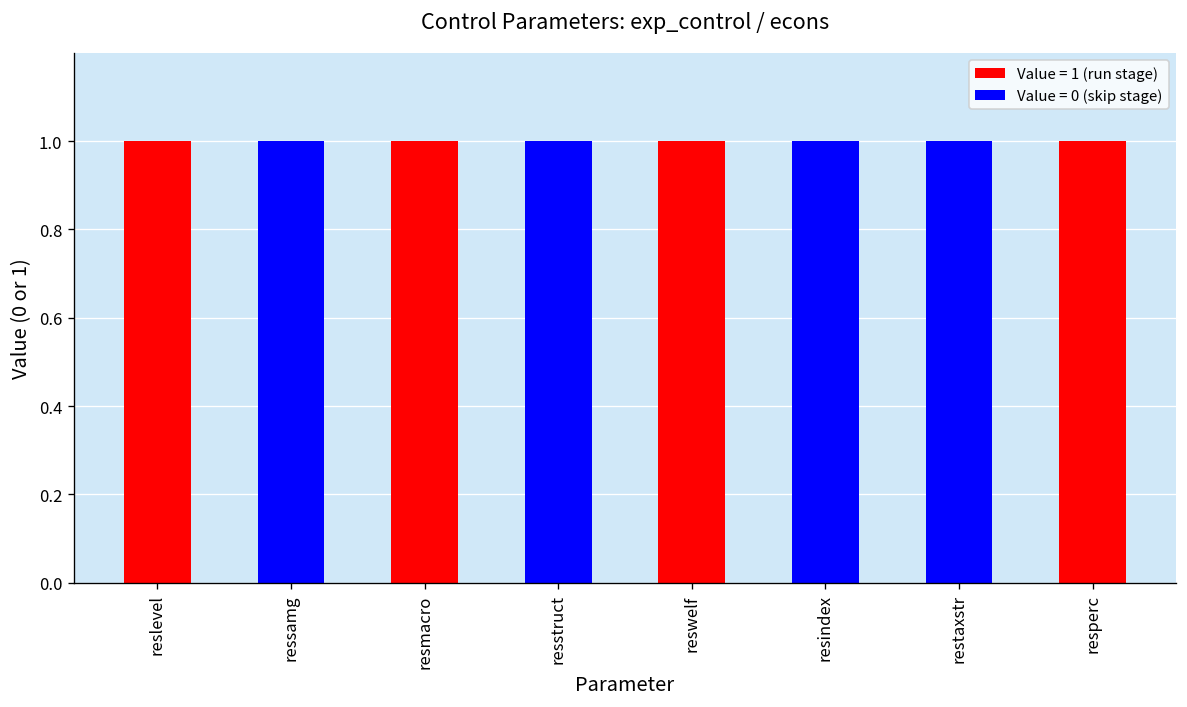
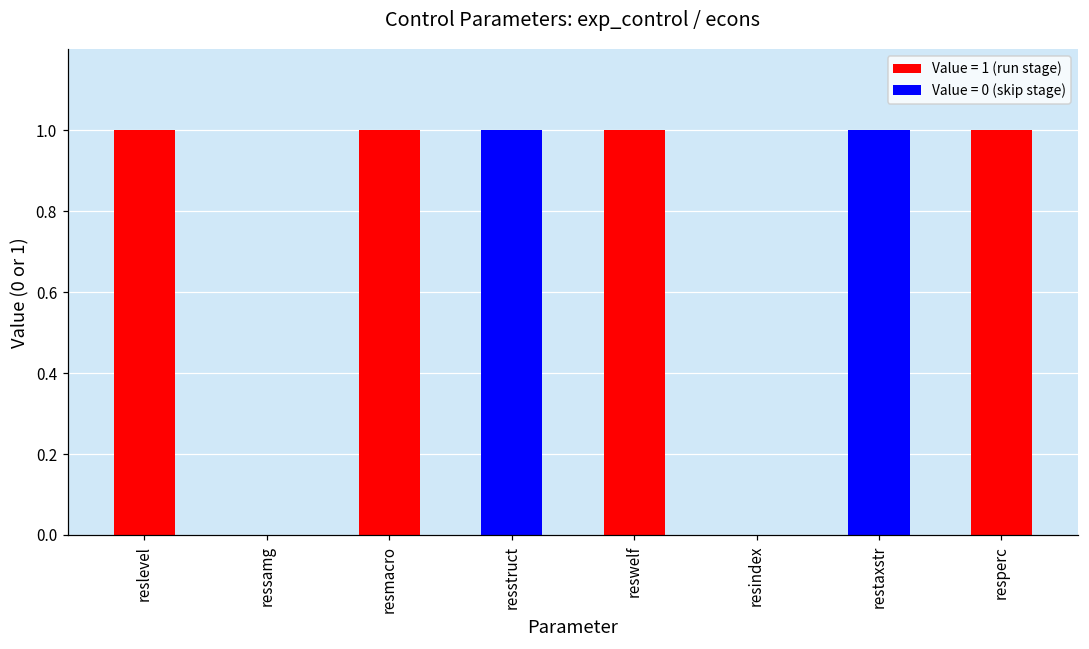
  {
    "reslevel": 1,
-   "ressamg": 1,
+   "ressamg": 0,
    "resmacro": 1,
    "resstruct": 1,
    "reswelf": 1,
-   "resindex": 1,
+   "resindex": 0,
    "restaxstr": 1,
    "resperc": 1
  }
